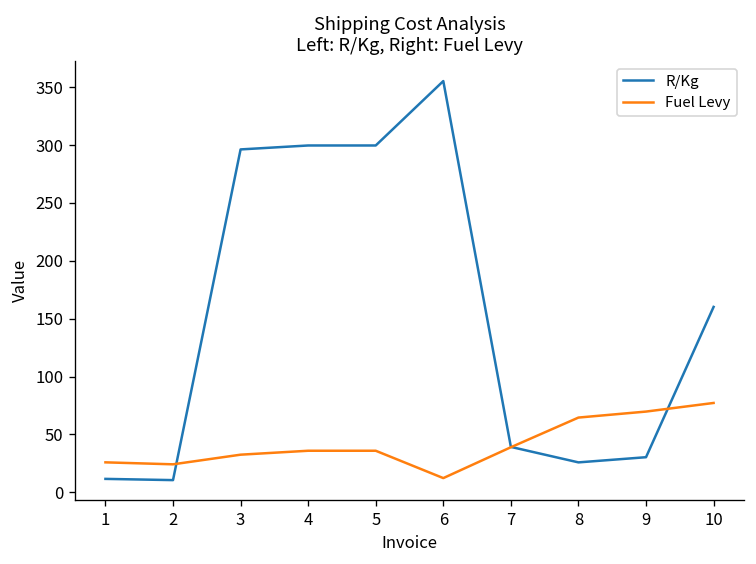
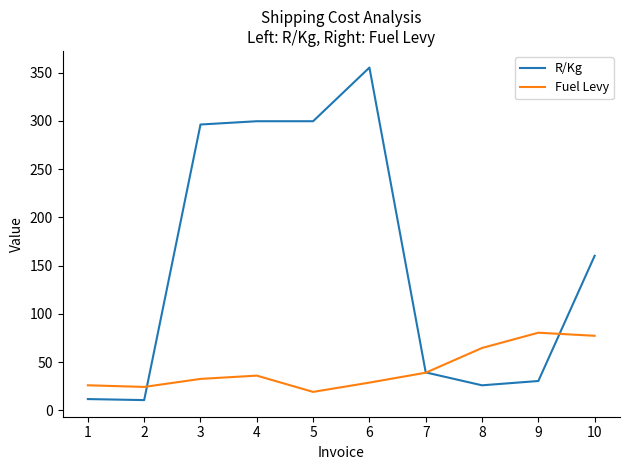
  {
    "R/Kg": {
      "1": 10,
      "2": 10,
      "3": 300,
      "4": 300,
      "5": 300,
      "6": 360,
      "8": 30,
      "9": 30,
      "10": 160
    },
    "Fuel Levy": {
      "1": 30,
      "2": 20,
      "3": 30,
      "4": 40,
-     "5": 40,
-     "6": 10,
+     "5": 20,
+     "6": 30,
      "8": 60,
-     "9": 70,
+     "9": 80,
      "10": 80
    }
  }
